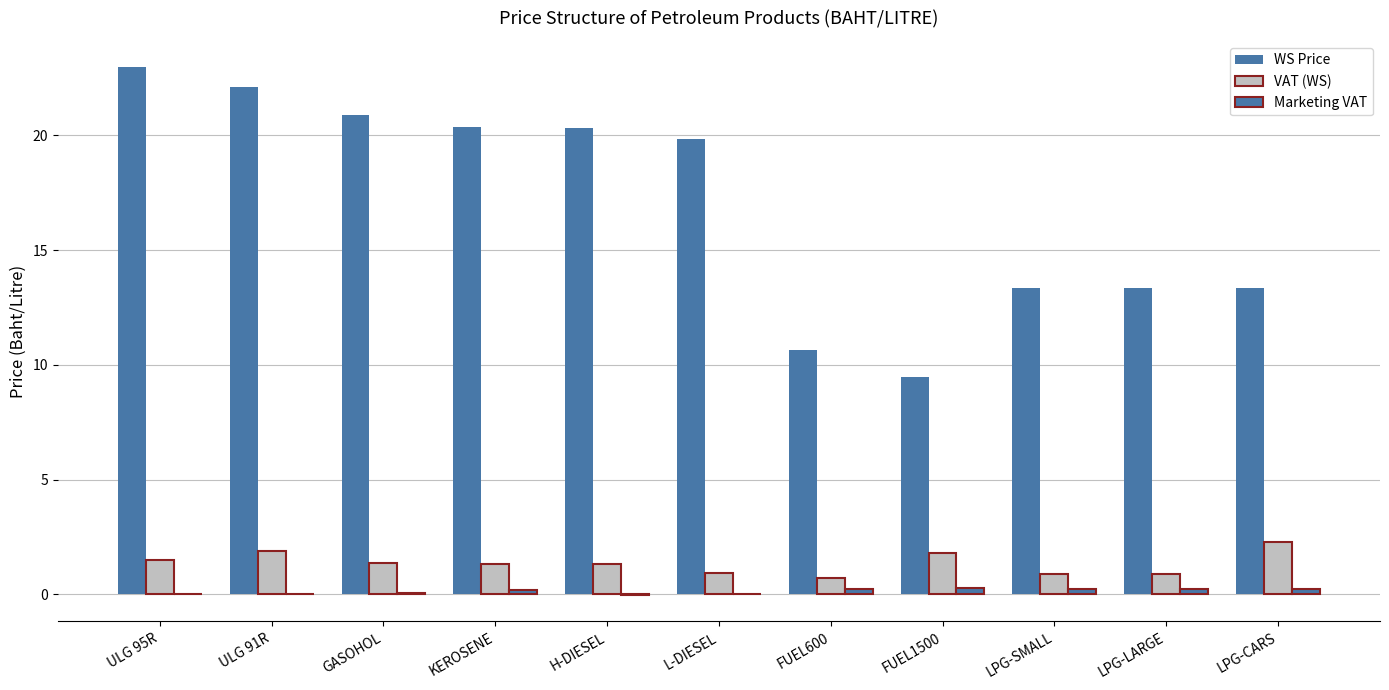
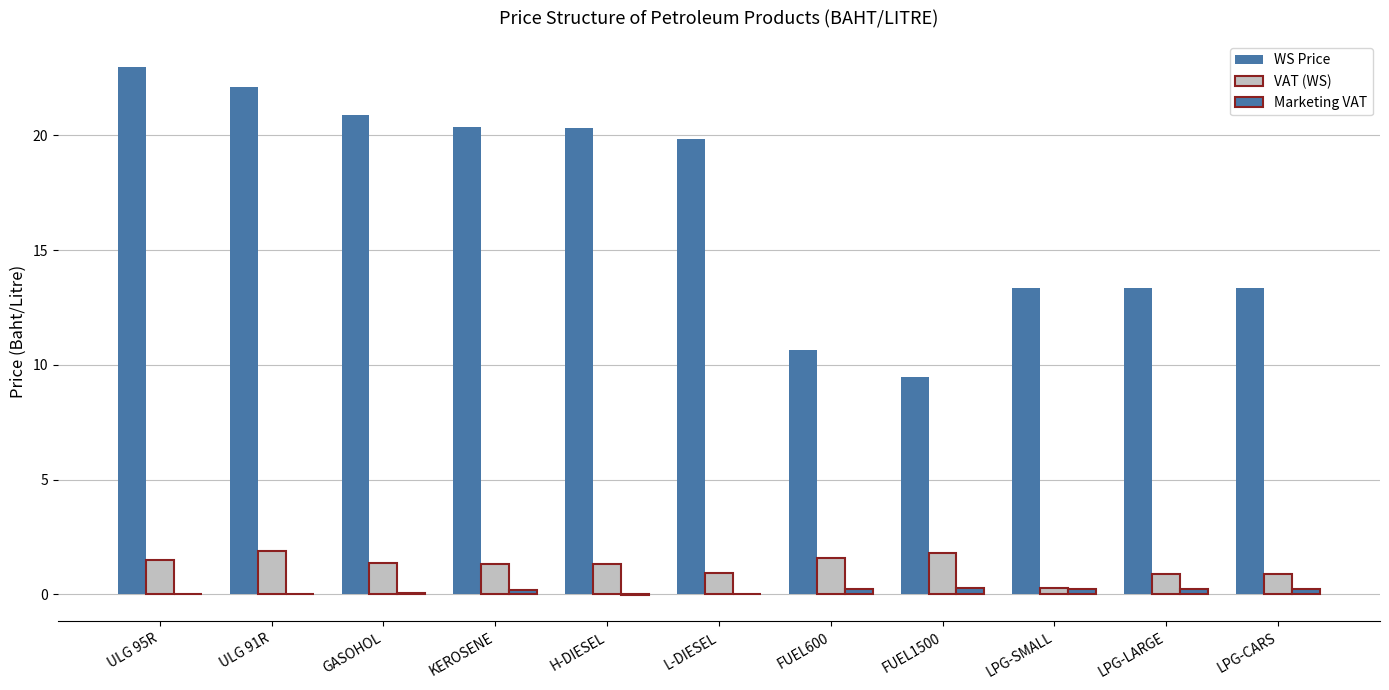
  {
    "VAT (WS)": {
      "ULG 95R": 1.5,
      "ULG 91R": 1.9,
      "GASOHOL": 1.4,
      "KEROSENE": 1.3,
      "H-DIESEL": 1.3,
      "L-DIESEL": 0.9,
-     "FUEL600": 0.7,
+     "FUEL600": 1.6,
      "FUEL1500": 1.8,
-     "LPG-SMALL": 0.9,
+     "LPG-SMALL": 0.3,
      "LPG-LARGE": 0.9,
-     "LPG-CARS": 2.3
+     "LPG-CARS": 0.9
    }
  }
